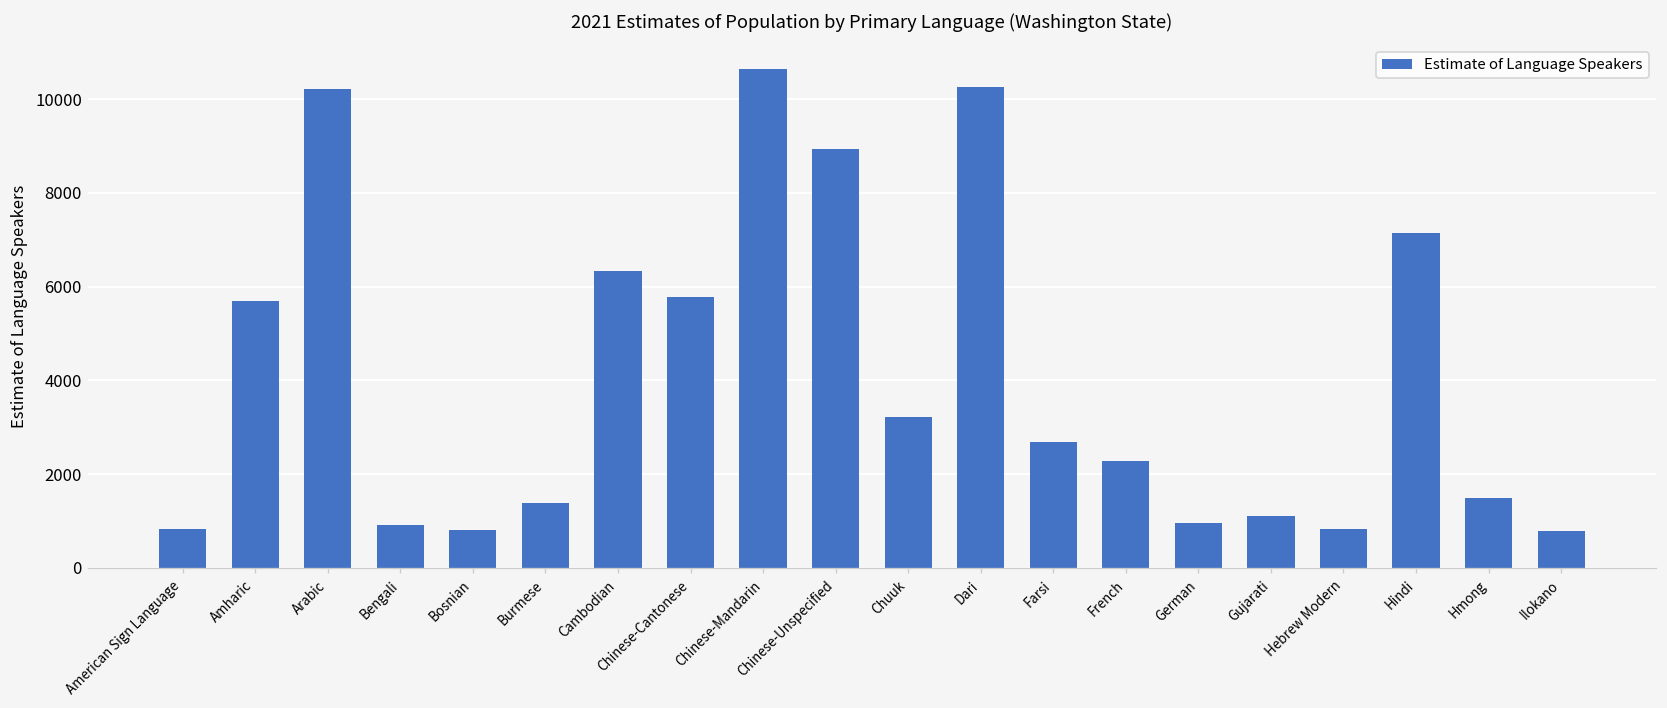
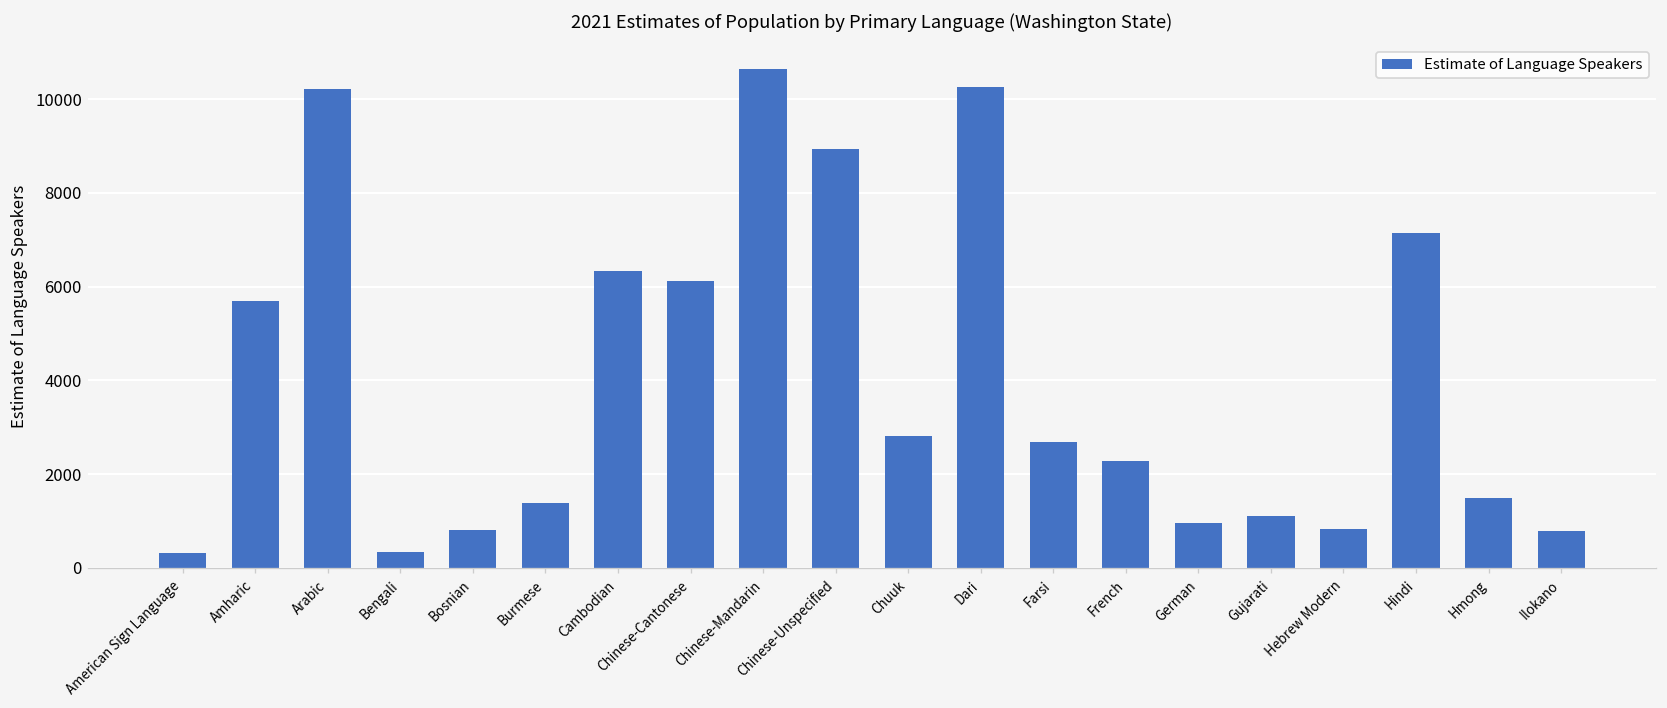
  {
-   "American Sign Language": 800,
+   "American Sign Language": 300,
    "Amharic": 5700,
    "Arabic": 10200,
-   "Bengali": 900,
+   "Bengali": 400,
    "Bosnian": 800,
    "Burmese": 1400,
    "Cambodian": 6300,
-   "Chinese-Cantonese": 5800,
+   "Chinese-Cantonese": 6100,
    "Chinese-Mandarin": 10600,
    "Chinese-Unspecified": 8900,
-   "Chuuk": 3200,
+   "Chuuk": 2800,
    "Dari": 10300,
    "Farsi": 2700,
    "French": 2300,
    "German": 1000,
    "Gujarati": 1100,
    "Hebrew Modern": 800,
    "Hindi": 7100,
    "Hmong": 1500,
    "Ilokano": 800
  }
